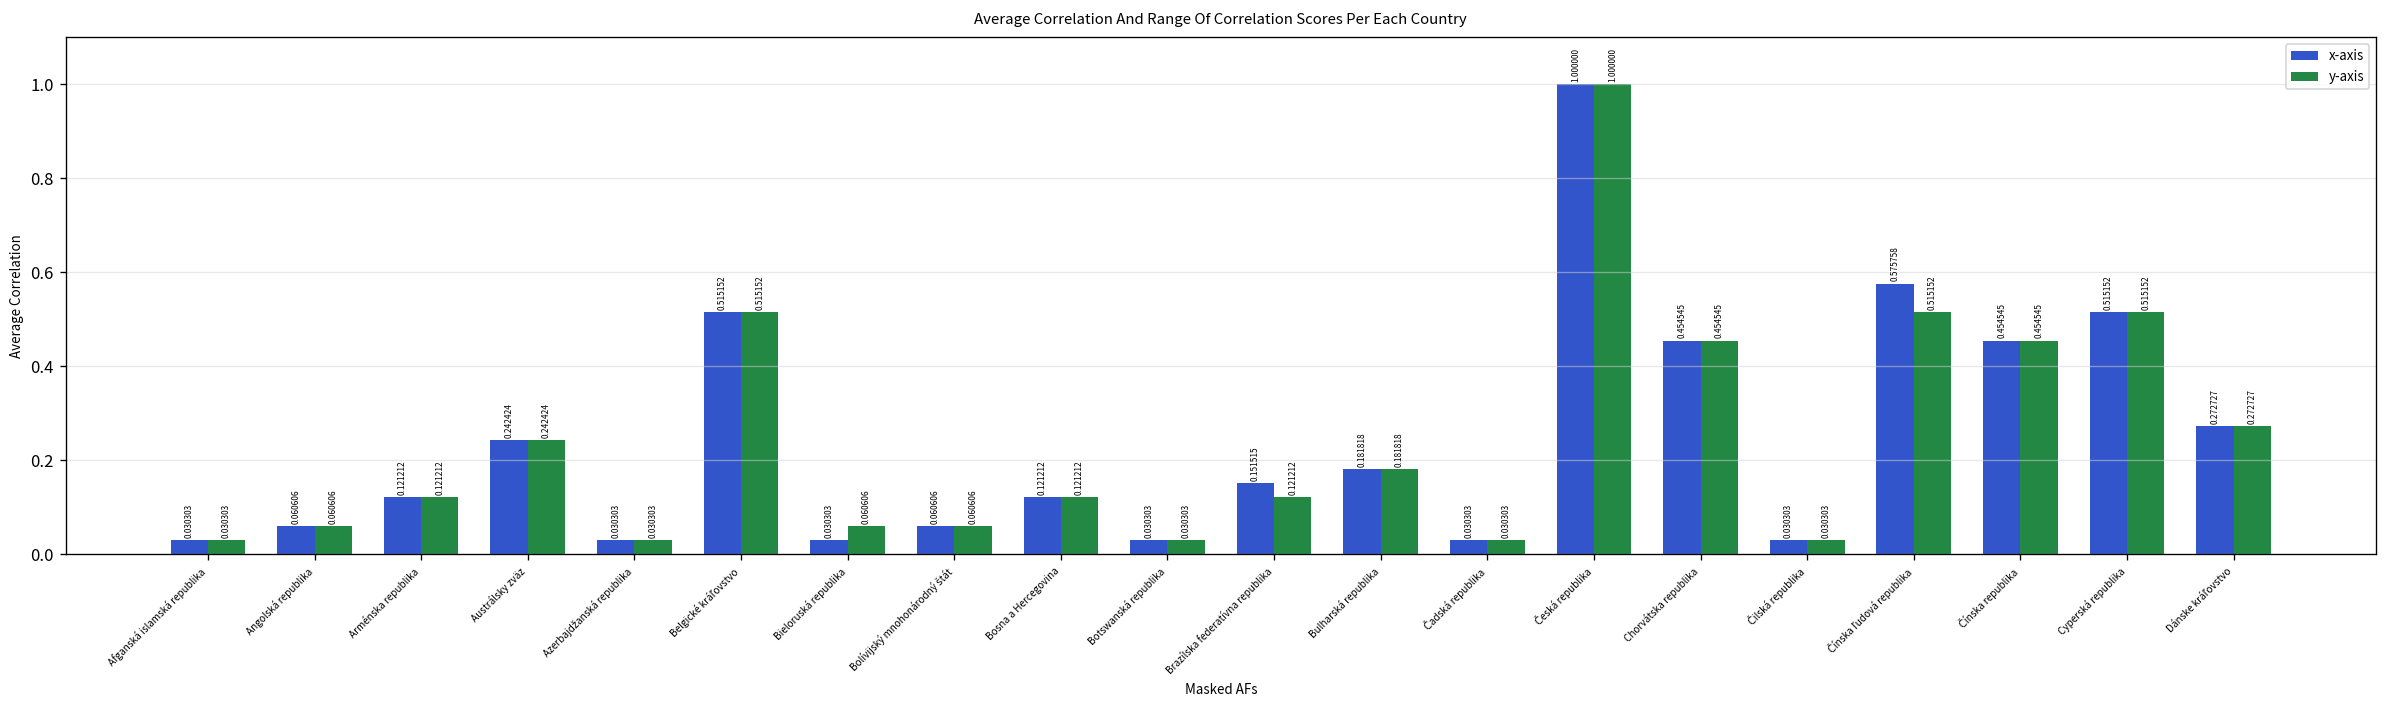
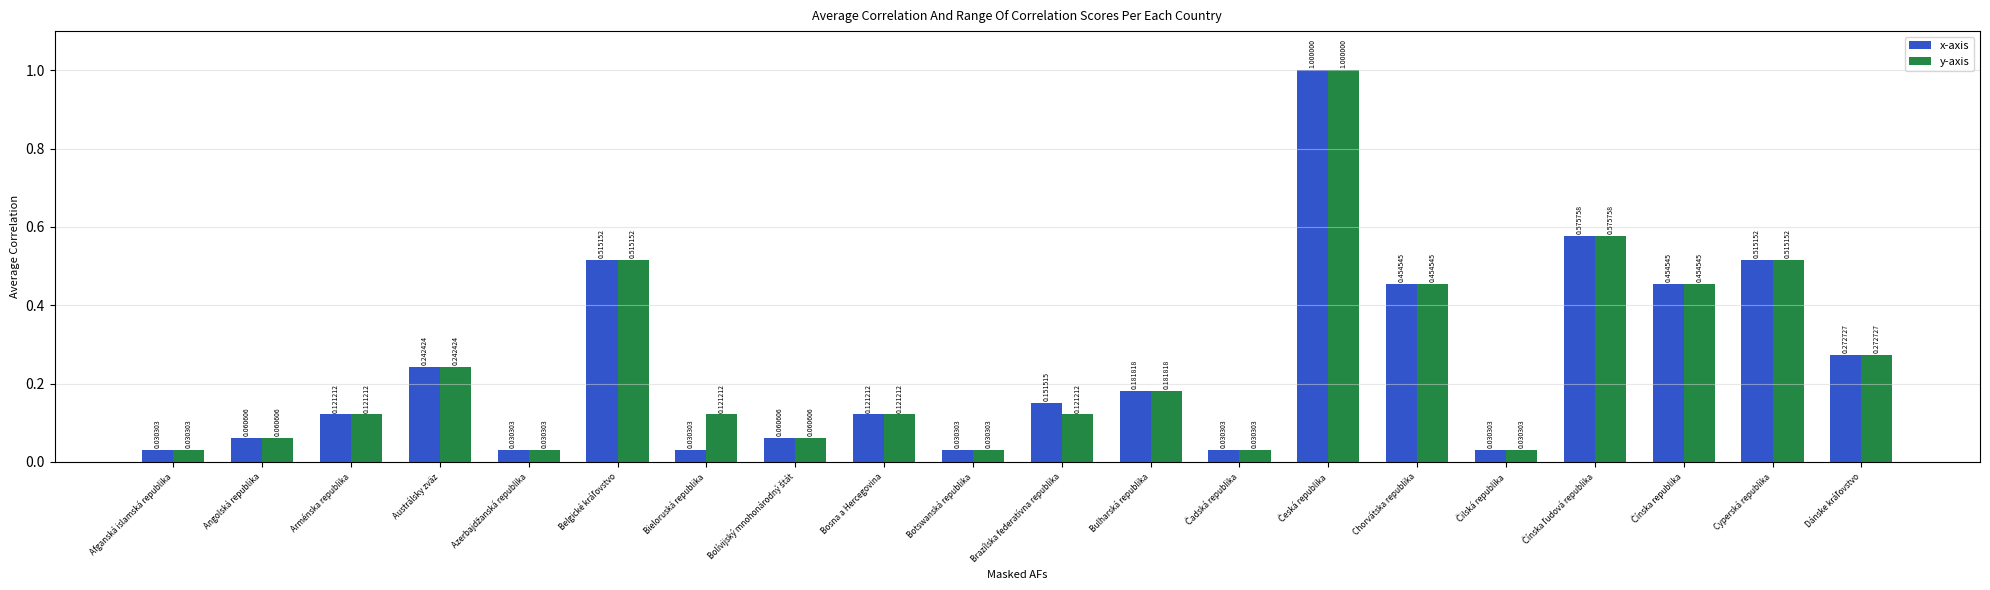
  {
    "x-axis": {
      "Afganská islamská republika": 0.030303,
      "Angolská republika": 0.060606,
      "Arménska republika": 0.121212,
      "Austrálsky zväz": 0.242424,
      "Azerbajdžanská republika": 0.030303,
      "Belgické kráľovstvo": 0.515152,
      "Bieloruská republika": 0.030303,
      "Bolívijský mnohonárodný štát": 0.060606,
      "Bosna a Hercegovina": 0.121212,
      "Botswanská republika": 0.030303,
      "Brazílska federatívna republika": 0.151515,
      "Bulharská republika": 0.181818,
      "Čadská republika": 0.030303,
      "Česká republika": 1.000000,
      "Chorvátska republika": 0.454545,
      "Čilská republika": 0.030303,
      "Čínska ľudová republika": 0.575758,
      "Čínska republika": 0.454545,
      "Cyperská republika": 0.515152,
      "Dánske kráľovstvo": 0.272727
    },
    "y-axis": {
      "Afganská islamská republika": 0.030303,
      "Angolská republika": 0.060606,
      "Arménska republika": 0.121212,
      "Austrálsky zväz": 0.242424,
      "Azerbajdžanská republika": 0.030303,
      "Belgické kráľovstvo": 0.515152,
-     "Bieloruská republika": 0.060606,
+     "Bieloruská republika": 0.121212,
      "Bolívijský mnohonárodný štát": 0.060606,
      "Bosna a Hercegovina": 0.121212,
      "Botswanská republika": 0.030303,
      "Brazílska federatívna republika": 0.121212,
      "Bulharská republika": 0.181818,
      "Čadská republika": 0.030303,
      "Česká republika": 1.000000,
      "Chorvátska republika": 0.454545,
      "Čilská republika": 0.030303,
-     "Čínska ľudová republika": 0.515152,
+     "Čínska ľudová republika": 0.575758,
      "Čínska republika": 0.454545,
      "Cyperská republika": 0.515152,
      "Dánske kráľovstvo": 0.272727
    }
  }
